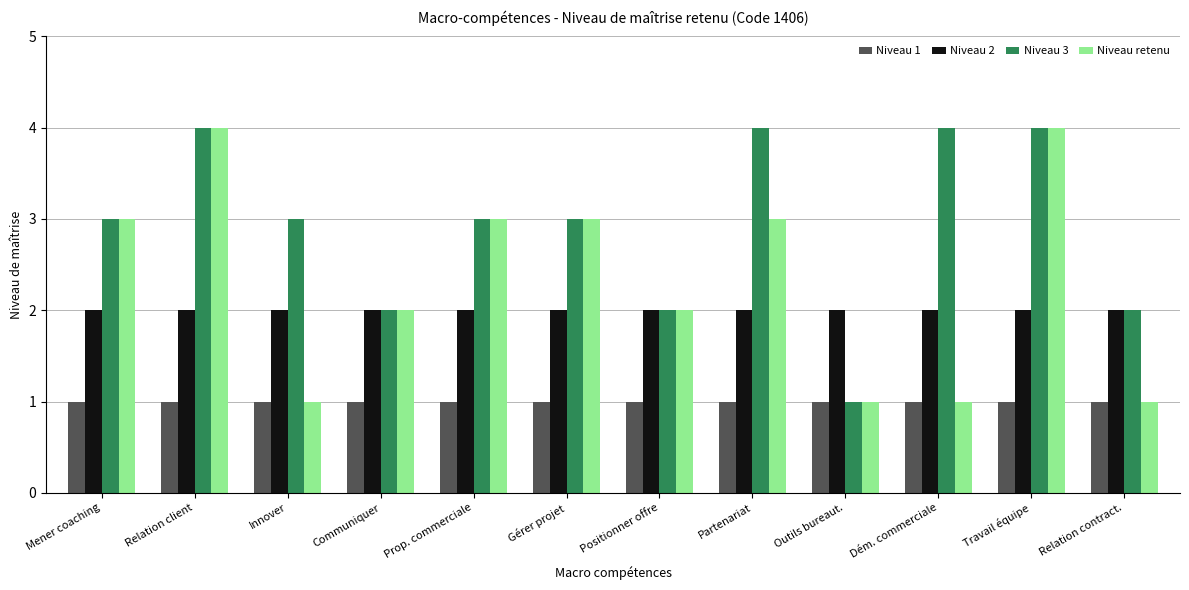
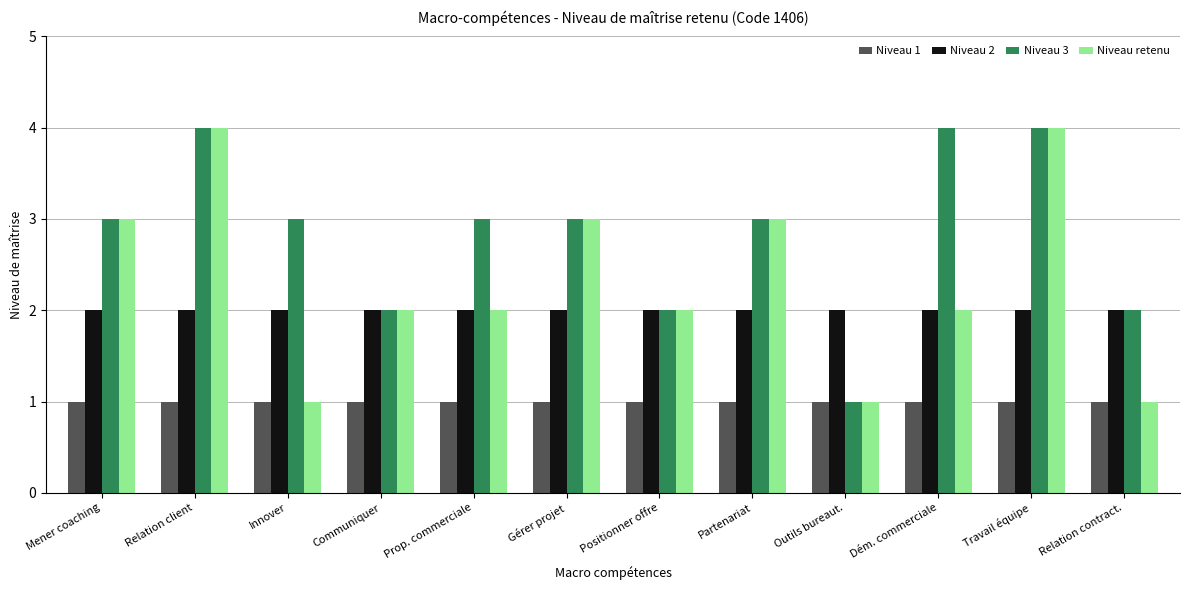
  {
    "Niveau 1": {
      "Mener coaching": 1,
      "Relation client": 1,
      "Innover": 1,
      "Communiquer": 1,
      "Prop. commerciale": 1,
      "Gérer projet": 1,
      "Positionner offre": 1,
      "Partenariat": 1,
      "Outils bureaut.": 1,
      "Dém. commerciale": 1,
      "Travail équipe": 1,
      "Relation contract.": 1
    },
    "Niveau 2": {
      "Mener coaching": 2,
      "Relation client": 2,
      "Innover": 2,
      "Communiquer": 2,
      "Prop. commerciale": 2,
      "Gérer projet": 2,
      "Positionner offre": 2,
      "Partenariat": 2,
      "Outils bureaut.": 2,
      "Dém. commerciale": 2,
      "Travail équipe": 2,
      "Relation contract.": 2
    },
    "Niveau 3": {
      "Mener coaching": 3,
      "Relation client": 4,
      "Innover": 3,
      "Communiquer": 2,
      "Prop. commerciale": 3,
      "Gérer projet": 3,
      "Positionner offre": 2,
-     "Partenariat": 4,
+     "Partenariat": 3,
      "Outils bureaut.": 1,
      "Dém. commerciale": 4,
      "Travail équipe": 4,
      "Relation contract.": 2
    },
    "Niveau retenu": {
      "Mener coaching": 3,
      "Relation client": 4,
      "Innover": 1,
      "Communiquer": 2,
-     "Prop. commerciale": 3,
+     "Prop. commerciale": 2,
      "Gérer projet": 3,
      "Positionner offre": 2,
      "Partenariat": 3,
      "Outils bureaut.": 1,
-     "Dém. commerciale": 1,
+     "Dém. commerciale": 2,
      "Travail équipe": 4,
      "Relation contract.": 1
    }
  }
